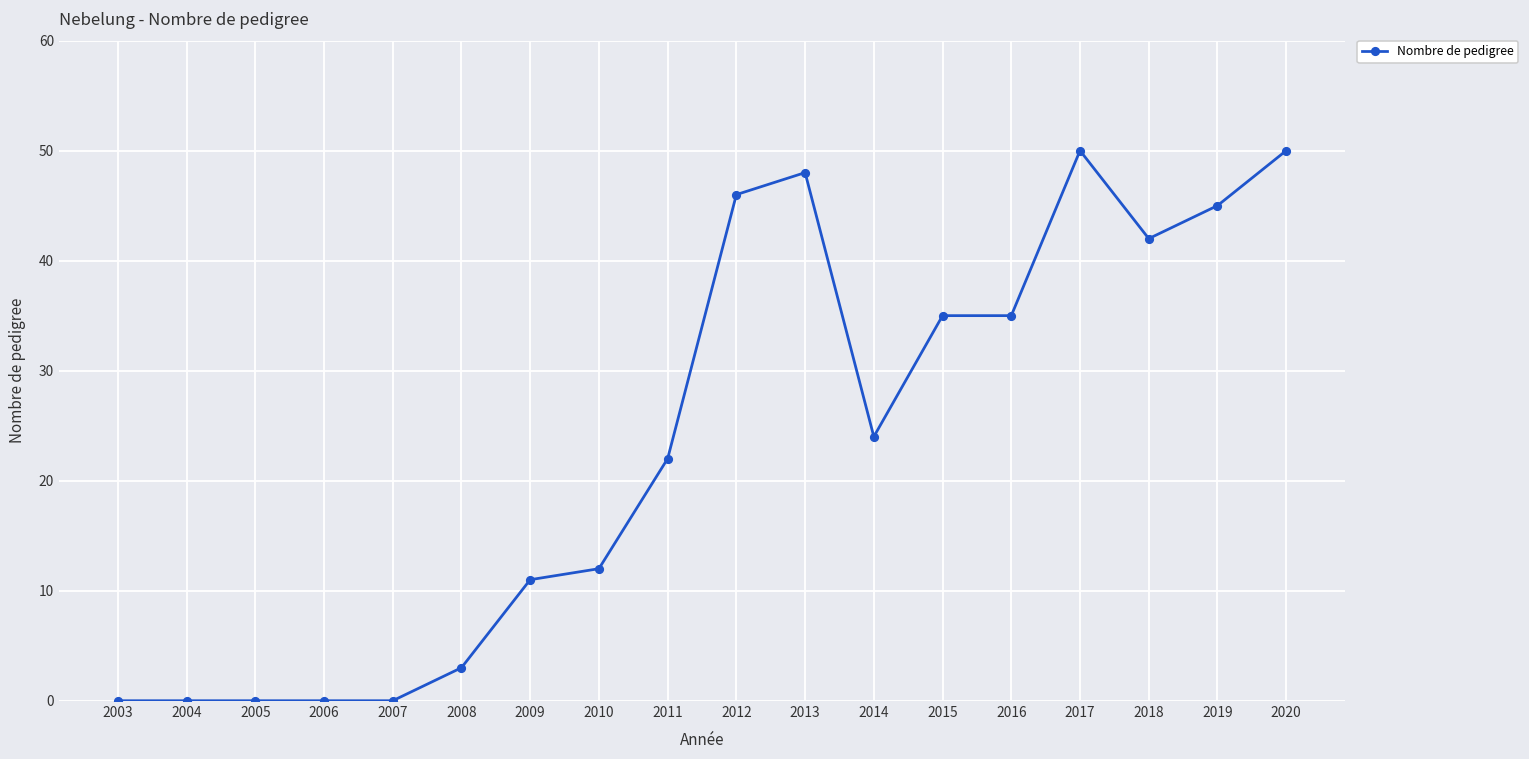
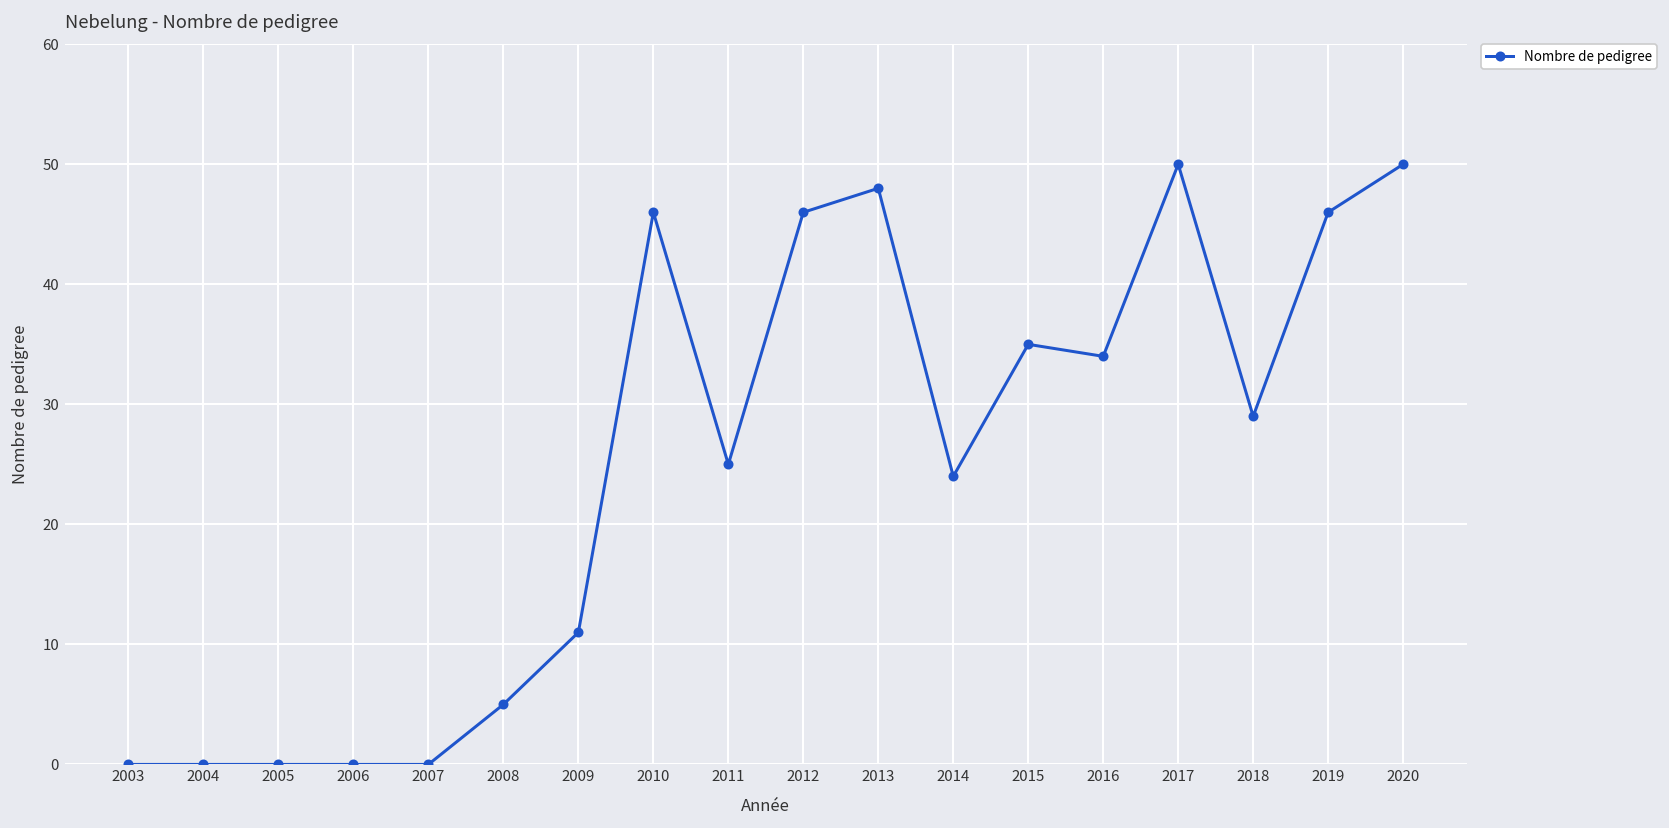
  {
    "2003": 0,
    "2004": 0,
    "2005": 0,
    "2006": 0,
    "2007": 0,
-   "2008": 3,
+   "2008": 5,
    "2009": 11,
-   "2010": 12,
-   "2011": 22,
+   "2010": 46,
+   "2011": 25,
    "2012": 46,
    "2013": 48,
    "2014": 24,
    "2015": 35,
-   "2016": 35,
+   "2016": 34,
    "2017": 50,
-   "2018": 42,
-   "2019": 45,
+   "2018": 29,
+   "2019": 46,
    "2020": 50
  }
